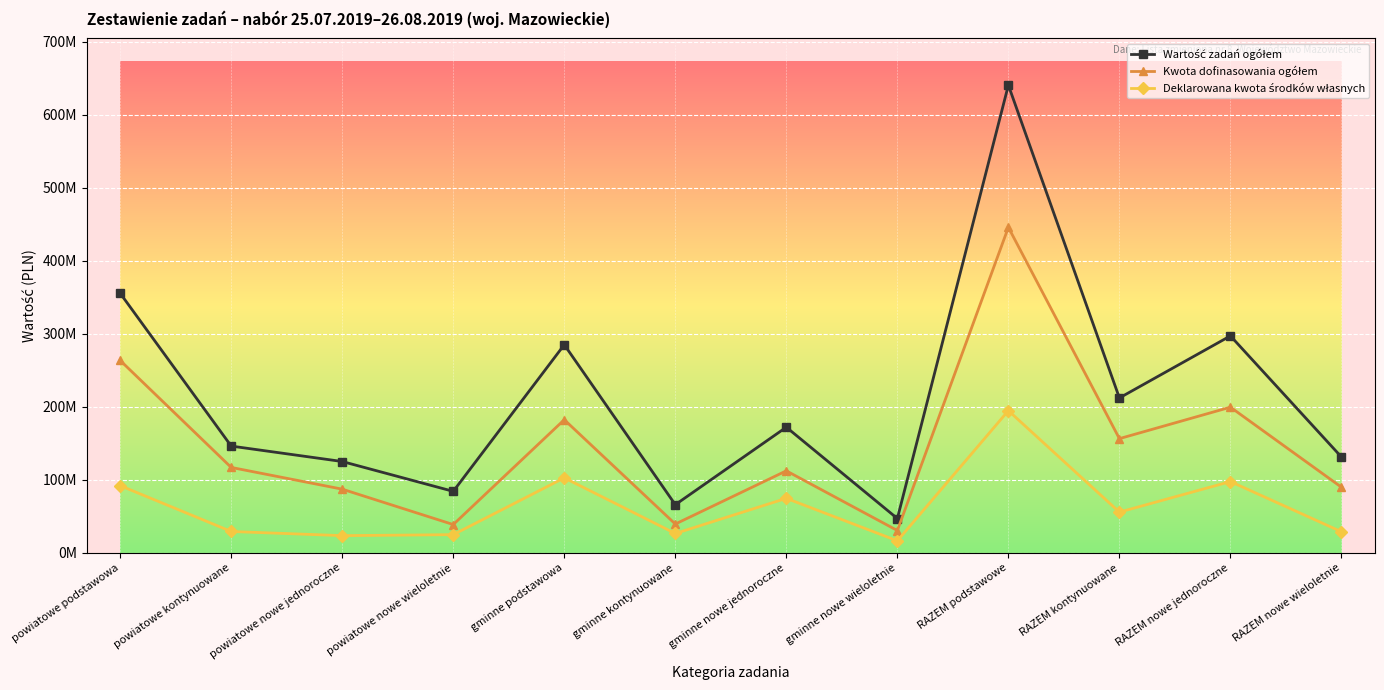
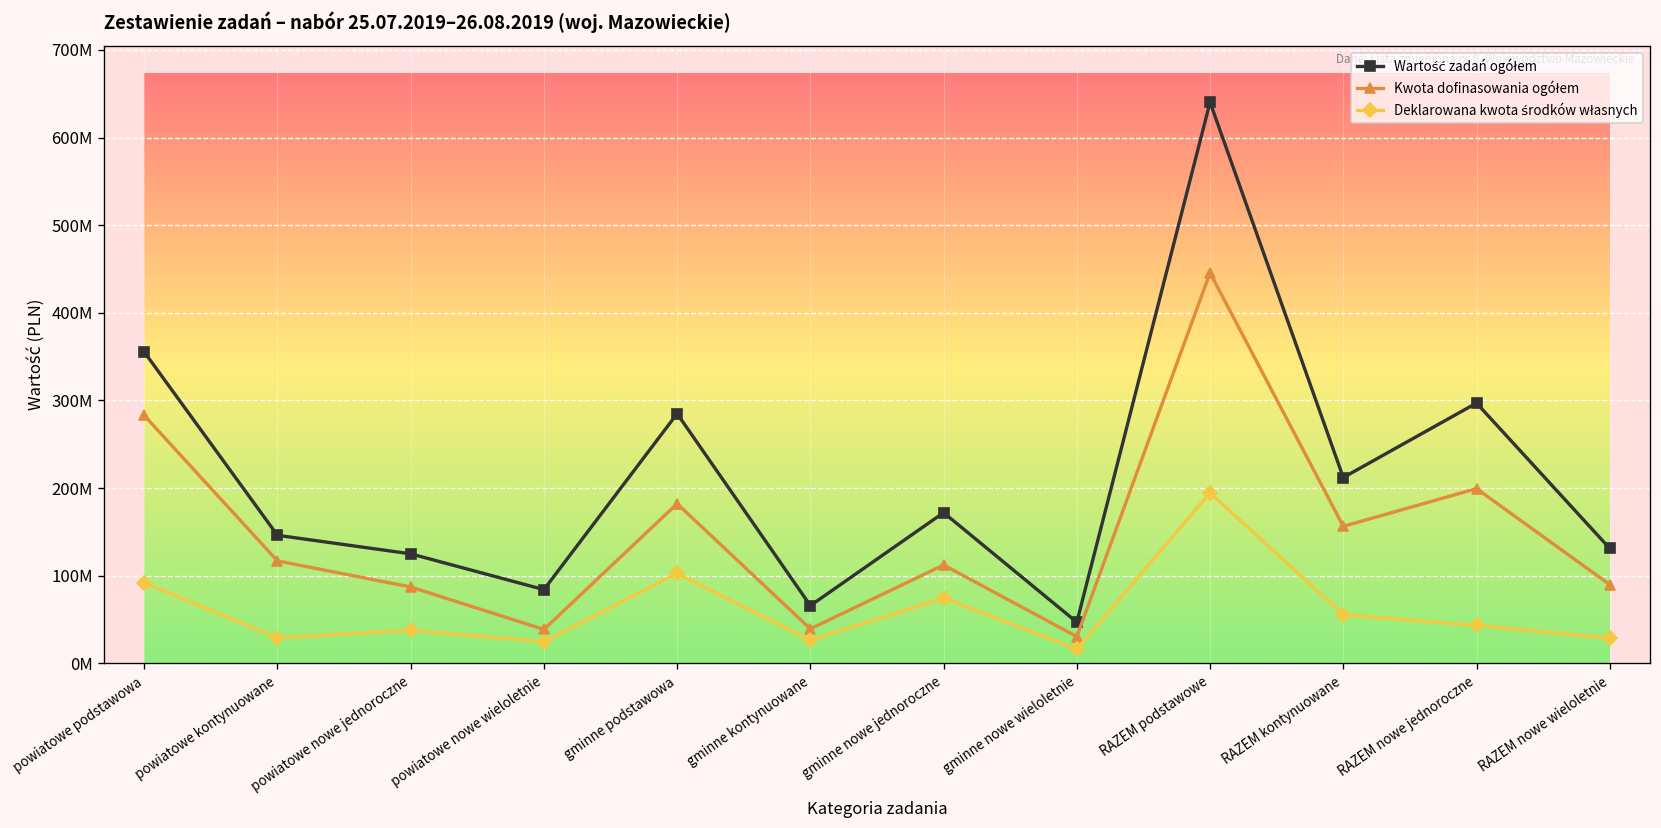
  {
    "Wartość zadań ogółem": {
      "powiatowe podstawowa": 360000000,
      "powiatowe kontynuowane": 150000000,
      "powiatowe nowe jednoroczne": 130000000,
      "powiatowe nowe wieloletnie": 80000000,
      "gminne podstawowa": 280000000,
      "gminne kontynuowane": 70000000,
      "gminne nowe jednoroczne": 170000000,
      "gminne nowe wieloletnie": 50000000,
      "RAZEM podstawowe": 640000000,
      "RAZEM kontynuowane": 210000000,
      "RAZEM nowe jednoroczne": 300000000,
      "RAZEM nowe wieloletnie": 130000000
    },
    "Kwota dofinasowania ogółem": {
-     "powiatowe podstawowa": 260000000,
+     "powiatowe podstawowa": 280000000,
      "powiatowe kontynuowane": 120000000,
      "powiatowe nowe jednoroczne": 90000000,
      "powiatowe nowe wieloletnie": 40000000,
      "gminne podstawowa": 180000000,
      "gminne kontynuowane": 40000000,
      "gminne nowe jednoroczne": 110000000,
      "gminne nowe wieloletnie": 30000000,
      "RAZEM podstawowe": 450000000,
      "RAZEM kontynuowane": 160000000,
      "RAZEM nowe jednoroczne": 200000000,
      "RAZEM nowe wieloletnie": 90000000
    },
    "Deklarowana kwota środków własnych": {
      "powiatowe podstawowa": 90000000,
      "powiatowe kontynuowane": 30000000,
-     "powiatowe nowe jednoroczne": 20000000,
+     "powiatowe nowe jednoroczne": 40000000,
      "powiatowe nowe wieloletnie": 20000000,
      "gminne podstawowa": 100000000,
      "gminne kontynuowane": 30000000,
      "gminne nowe jednoroczne": 70000000,
      "gminne nowe wieloletnie": 20000000,
      "RAZEM podstawowe": 190000000,
      "RAZEM kontynuowane": 60000000,
-     "RAZEM nowe jednoroczne": 100000000,
+     "RAZEM nowe jednoroczne": 40000000,
      "RAZEM nowe wieloletnie": 30000000
    }
  }
